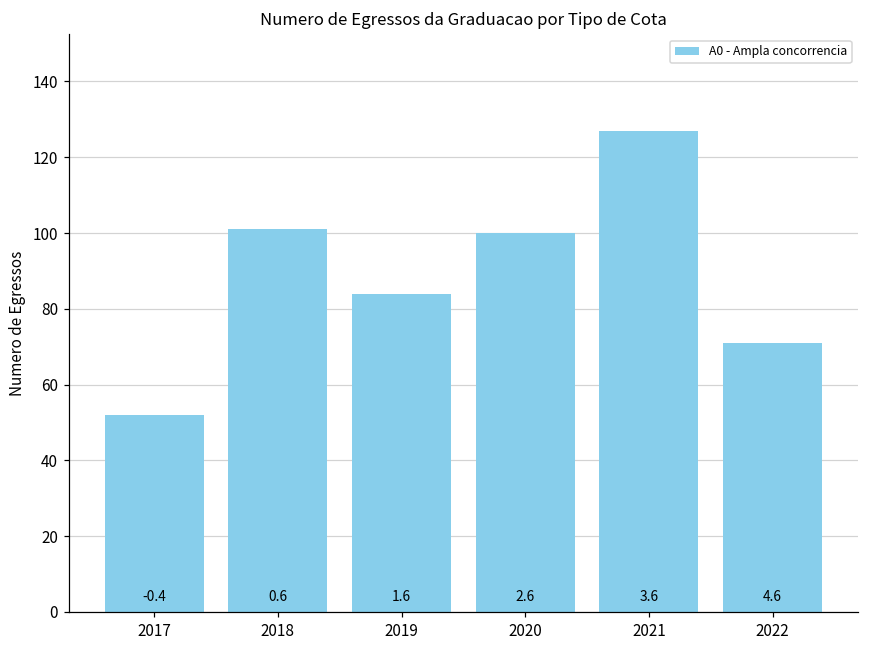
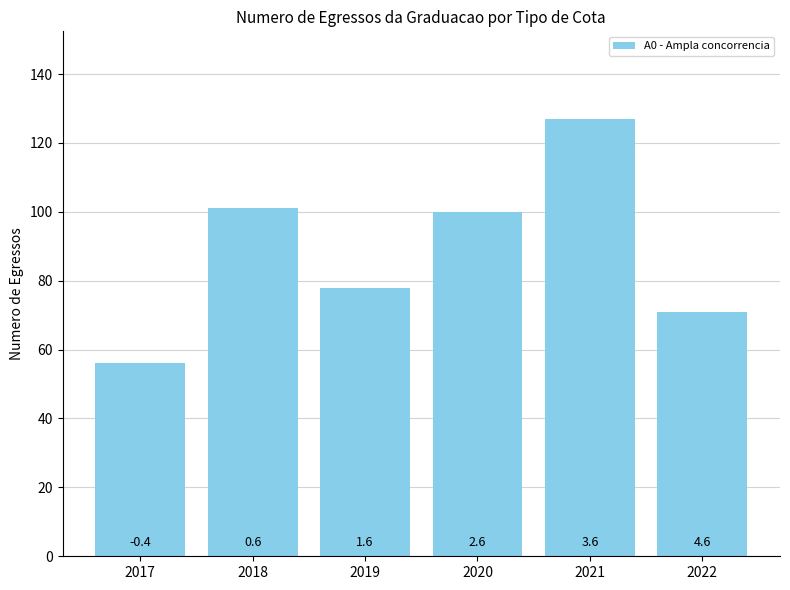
  {
-   "2017": 52,
-   "2019": 84
+   "2017": 56,
+   "2019": 78
  }
